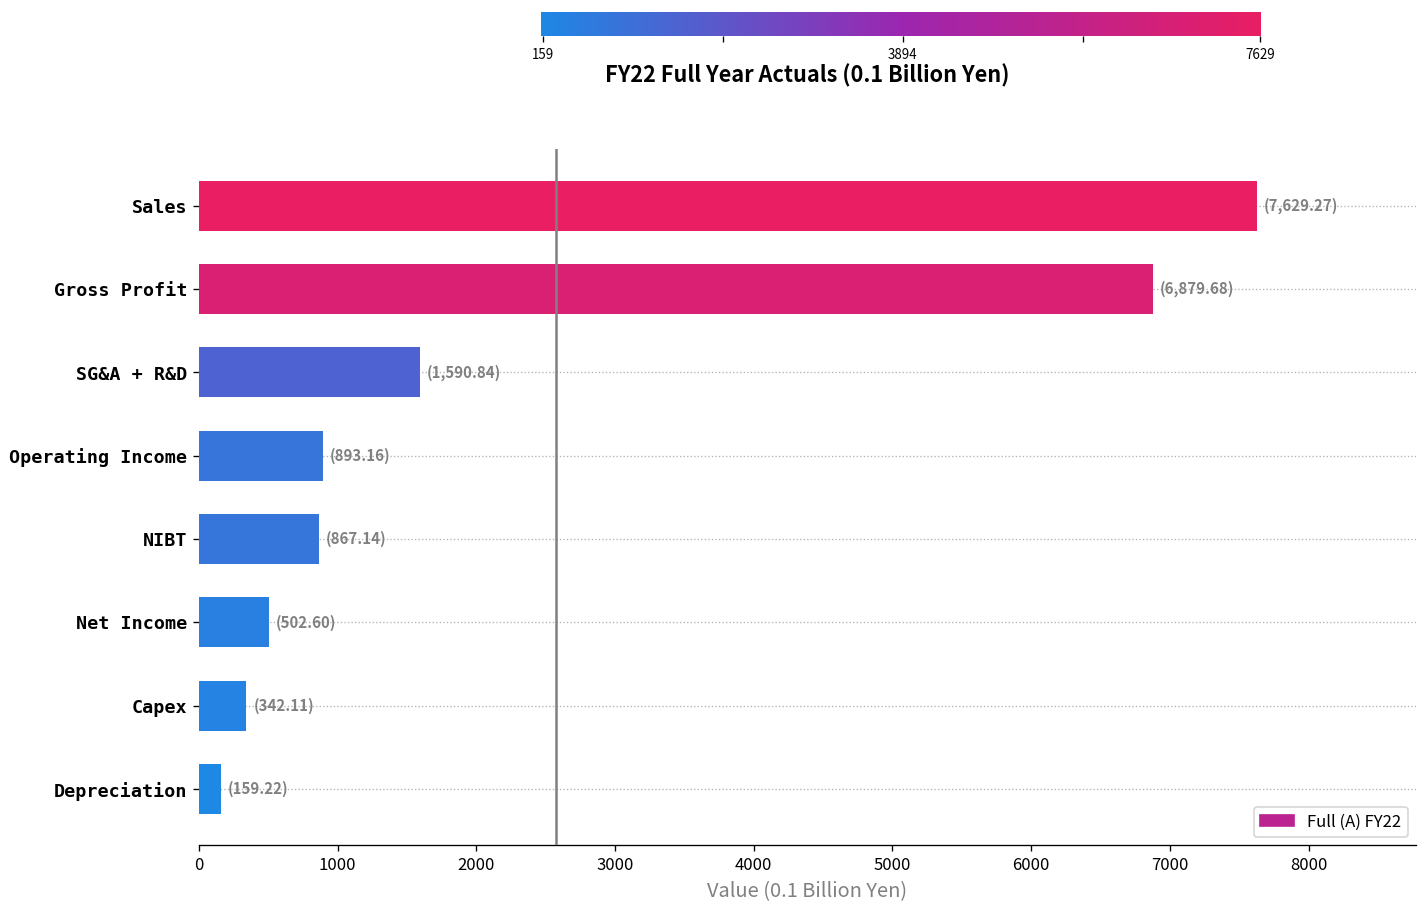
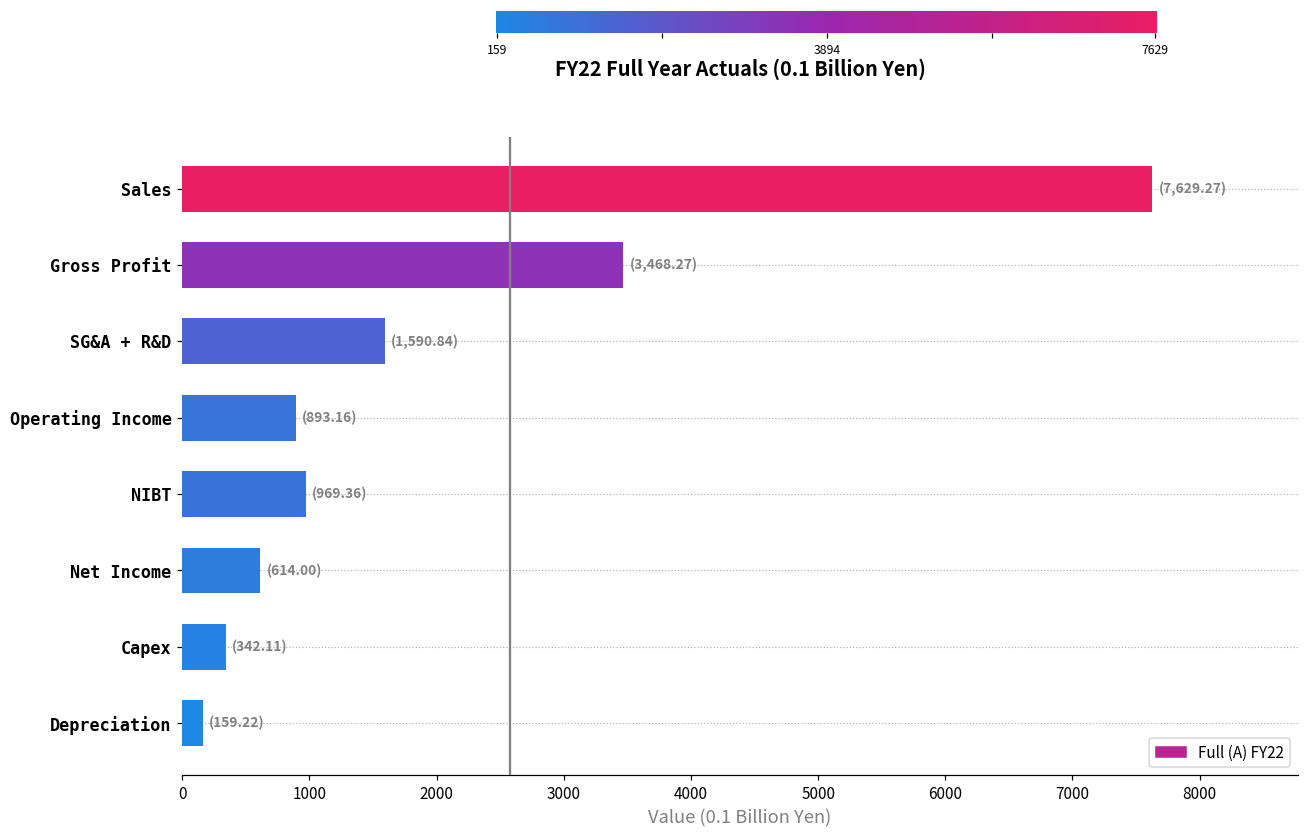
  {
    "Sales": "(7,629.27)",
-   "Gross Profit": "(6,879.68)",
+   "Gross Profit": "(3,468.27)",
    "SG&A + R&D": "(1,590.84)",
    "Operating Income": "(893.16)",
-   "NIBT": "(867.14)",
-   "Net Income": "(502.60)",
+   "NIBT": "(969.36)",
+   "Net Income": "(614.00)",
    "Capex": "(342.11)",
    "Depreciation": "(159.22)"
  }
